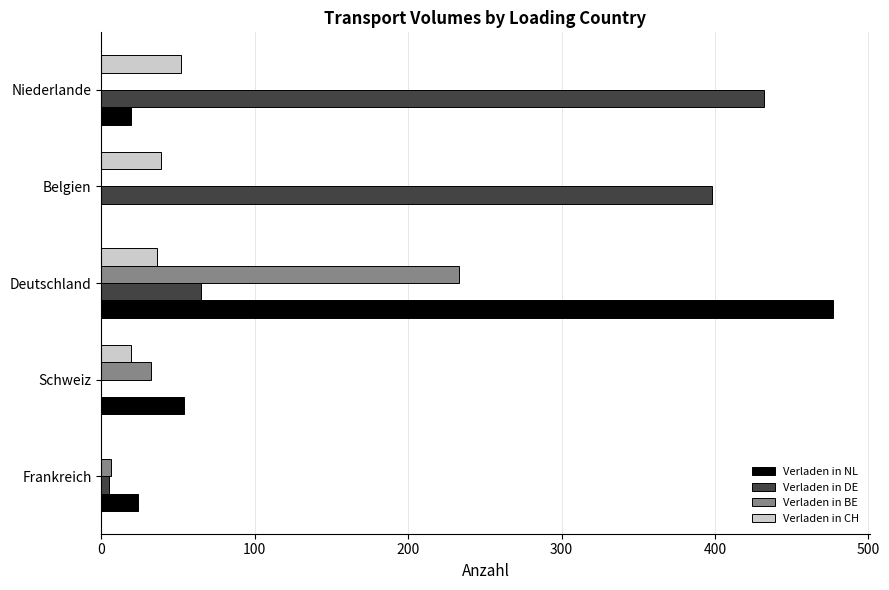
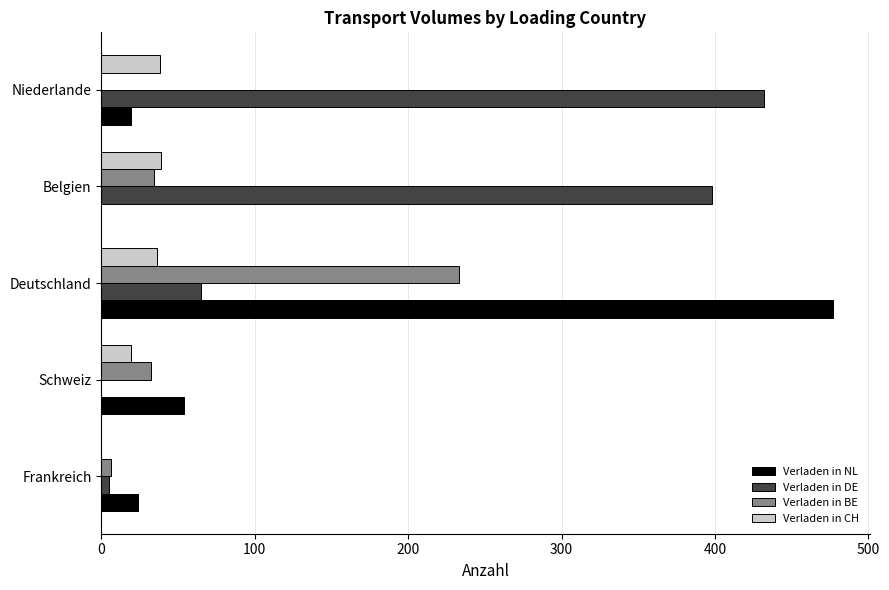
  {
    "Verladen in NL": {
      "Niederlande": 19,
      "Belgien": 0,
      "Deutschland": 477,
      "Schweiz": 54,
      "Frankreich": 24
    },
    "Verladen in DE": {
      "Niederlande": 432,
      "Belgien": 398,
      "Deutschland": 65,
      "Schweiz": 0,
      "Frankreich": 5
    },
    "Verladen in BE": {
      "Niederlande": 0,
-     "Belgien": 0,
+     "Belgien": 34,
      "Deutschland": 233,
      "Schweiz": 32,
      "Frankreich": 6
    },
    "Verladen in CH": {
-     "Niederlande": 52,
+     "Niederlande": 38,
      "Belgien": 39,
      "Deutschland": 36,
      "Schweiz": 19,
      "Frankreich": 0
    }
  }
